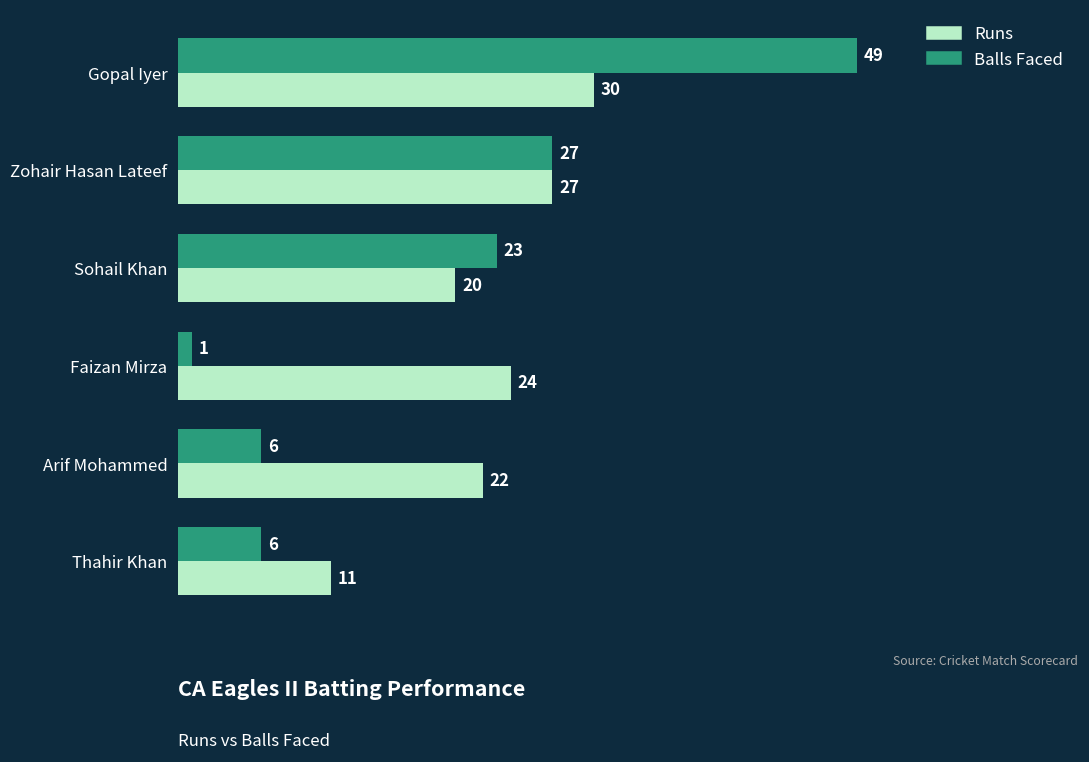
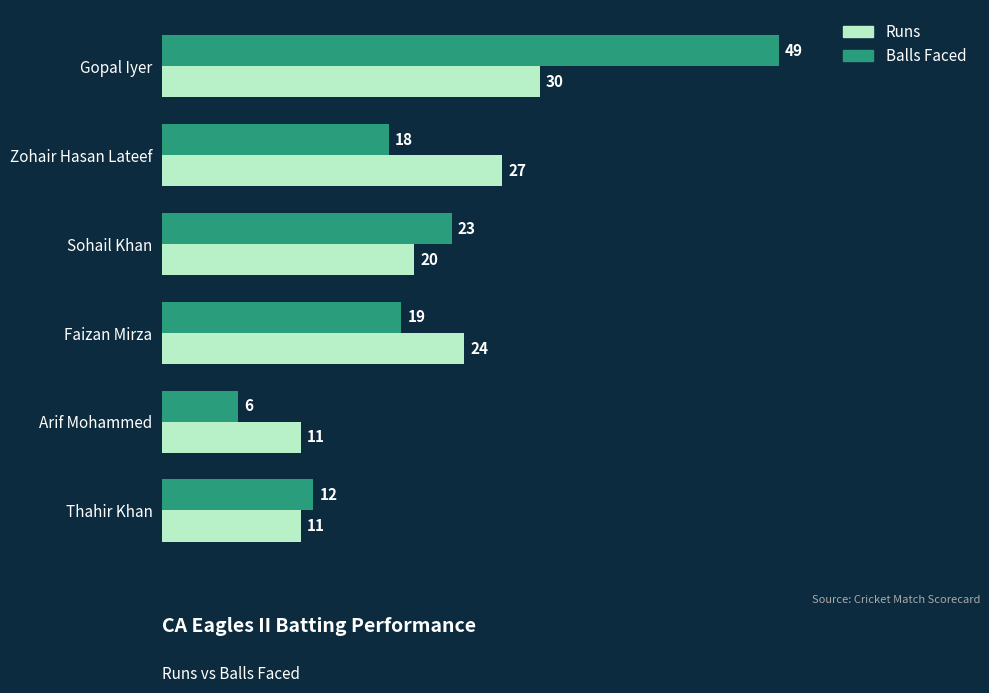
  {
    "Runs": {
      "Gopal Iyer": 30,
      "Zohair Hasan Lateef": 27,
      "Sohail Khan": 20,
      "Faizan Mirza": 24,
-     "Arif Mohammed": 22,
+     "Arif Mohammed": 11,
      "Thahir Khan": 11
    },
    "Balls Faced": {
      "Gopal Iyer": 49,
-     "Zohair Hasan Lateef": 27,
+     "Zohair Hasan Lateef": 18,
      "Sohail Khan": 23,
-     "Faizan Mirza": 1,
+     "Faizan Mirza": 19,
      "Arif Mohammed": 6,
-     "Thahir Khan": 6
+     "Thahir Khan": 12
    }
  }
